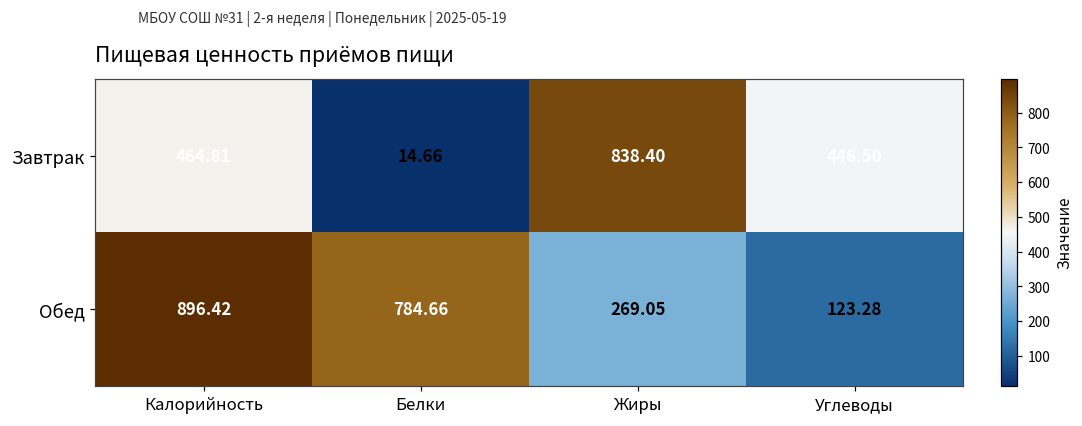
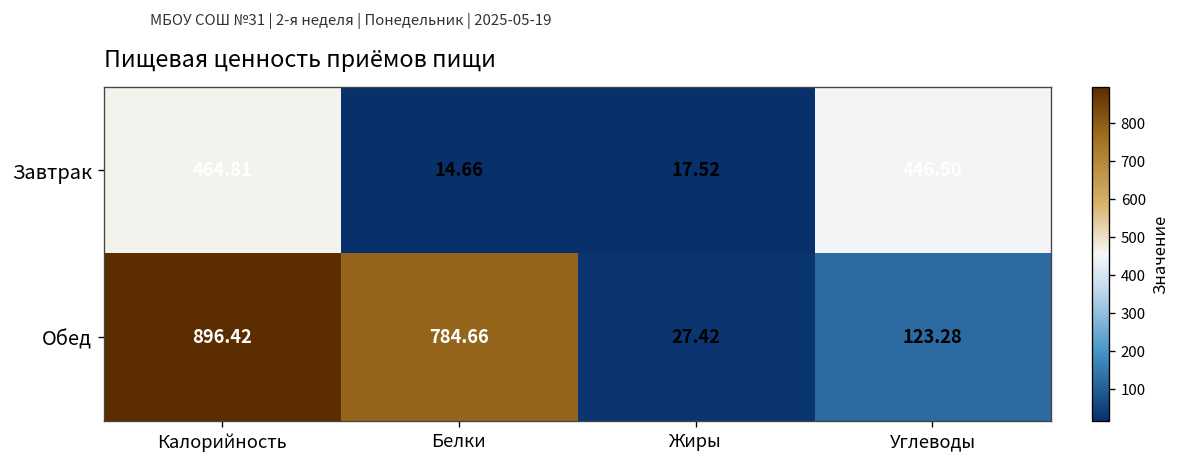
  {
    "Завтрак": {
      "Белки": 14.66,
-     "Жиры": 838.40
+     "Жиры": 17.52
    },
    "Обед": {
      "Калорийность": 896.42,
      "Белки": 784.66,
-     "Жиры": 269.05,
+     "Жиры": 27.42,
      "Углеводы": 123.28
    }
  }
